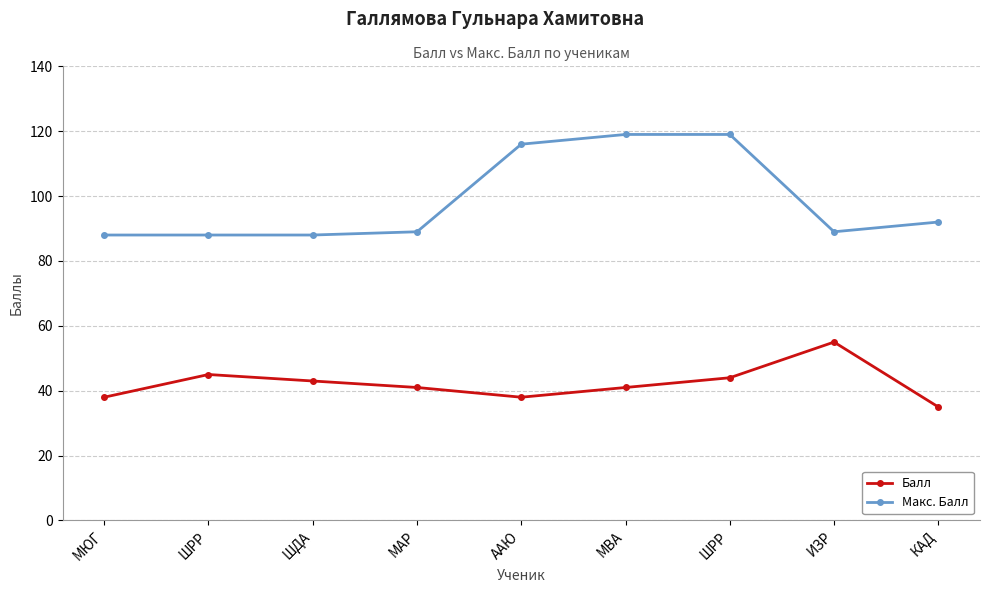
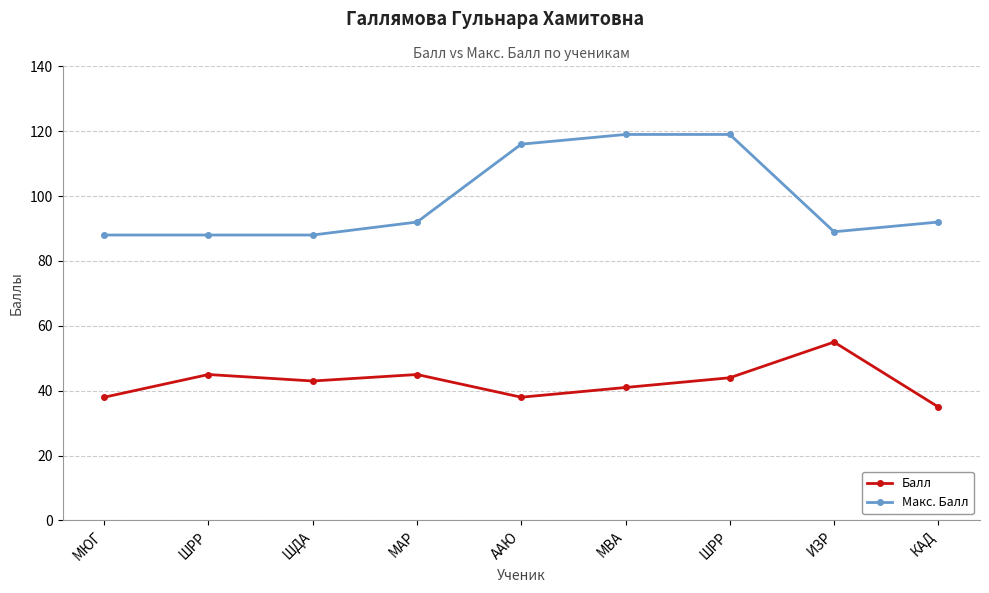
  {
    "Балл": {
      "МЮГ": 38,
      "ШДА": 43,
-     "МАР": 41,
+     "МАР": 45,
      "ААЮ": 38,
      "МВА": 41,
      "ИЗР": 55,
      "КАД": 35
    },
    "Макс. Балл": {
      "МЮГ": 88,
      "ШДА": 88,
-     "МАР": 89,
+     "МАР": 92,
      "ААЮ": 116,
      "МВА": 119,
      "ИЗР": 89,
      "КАД": 92
    }
  }
